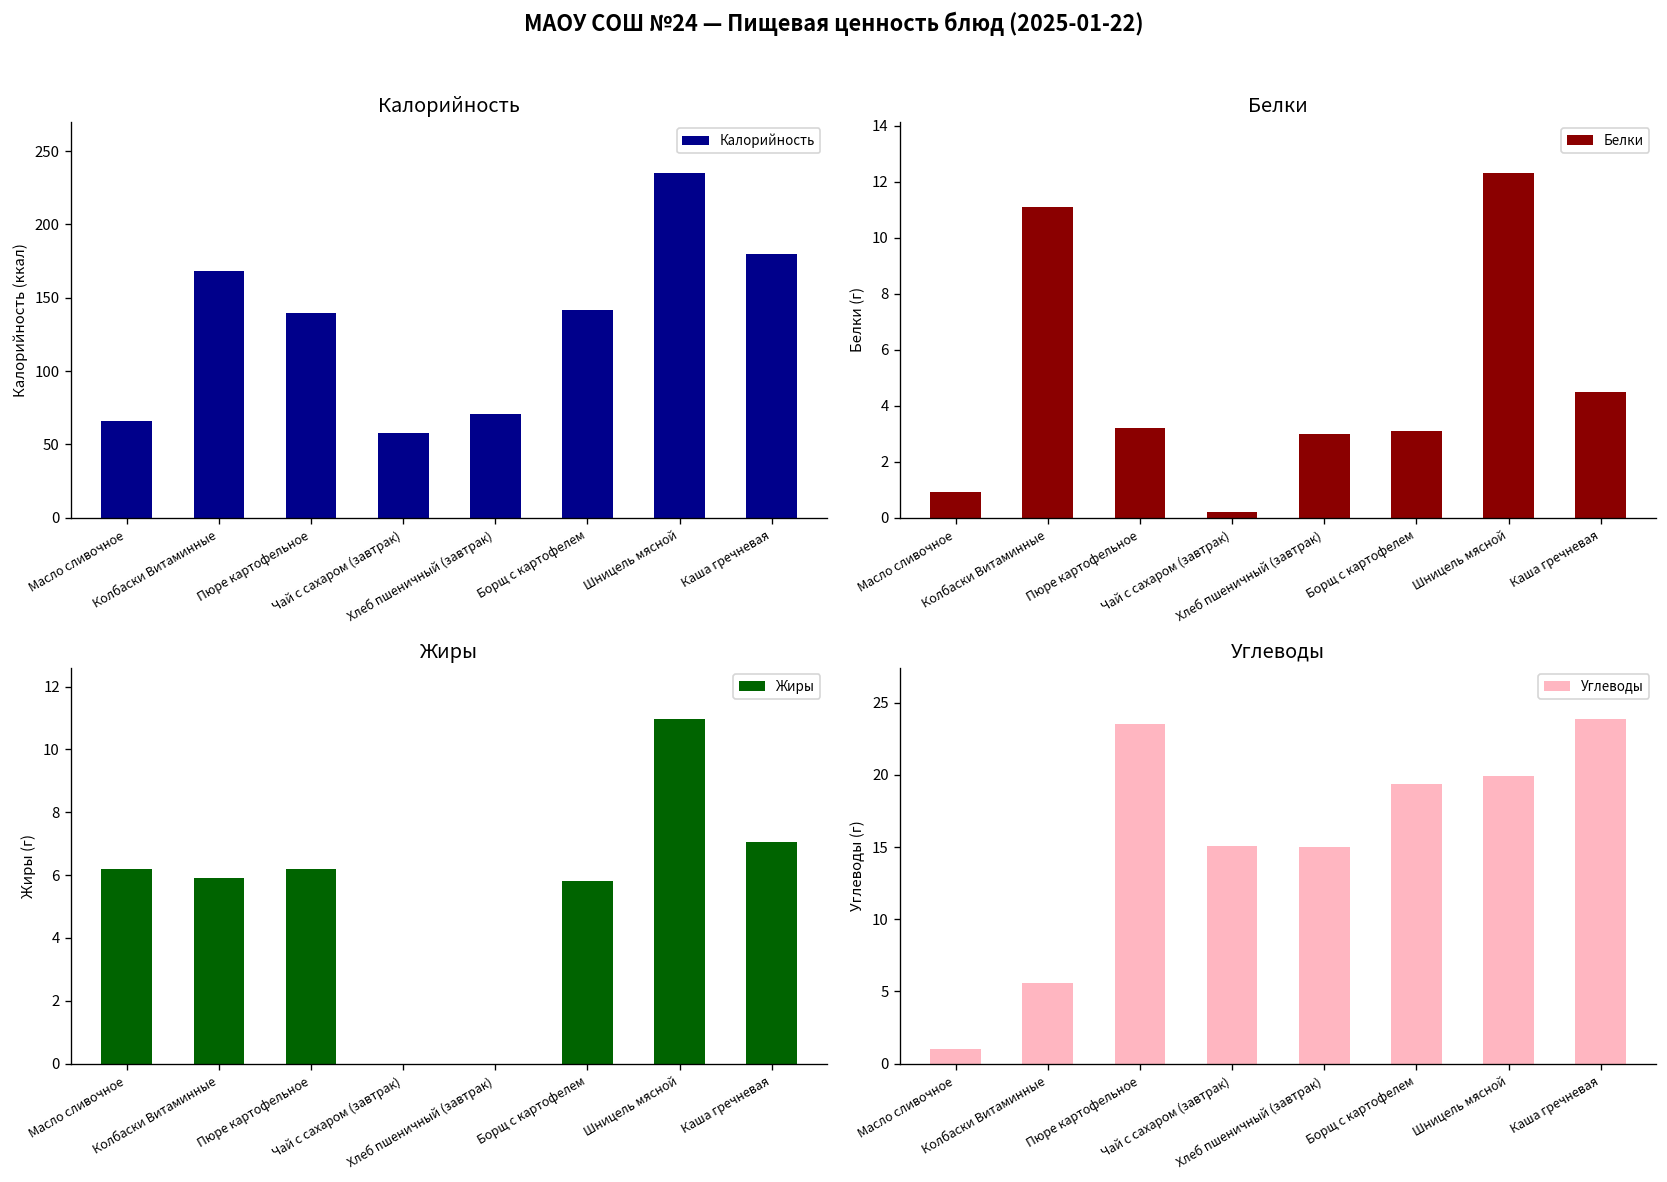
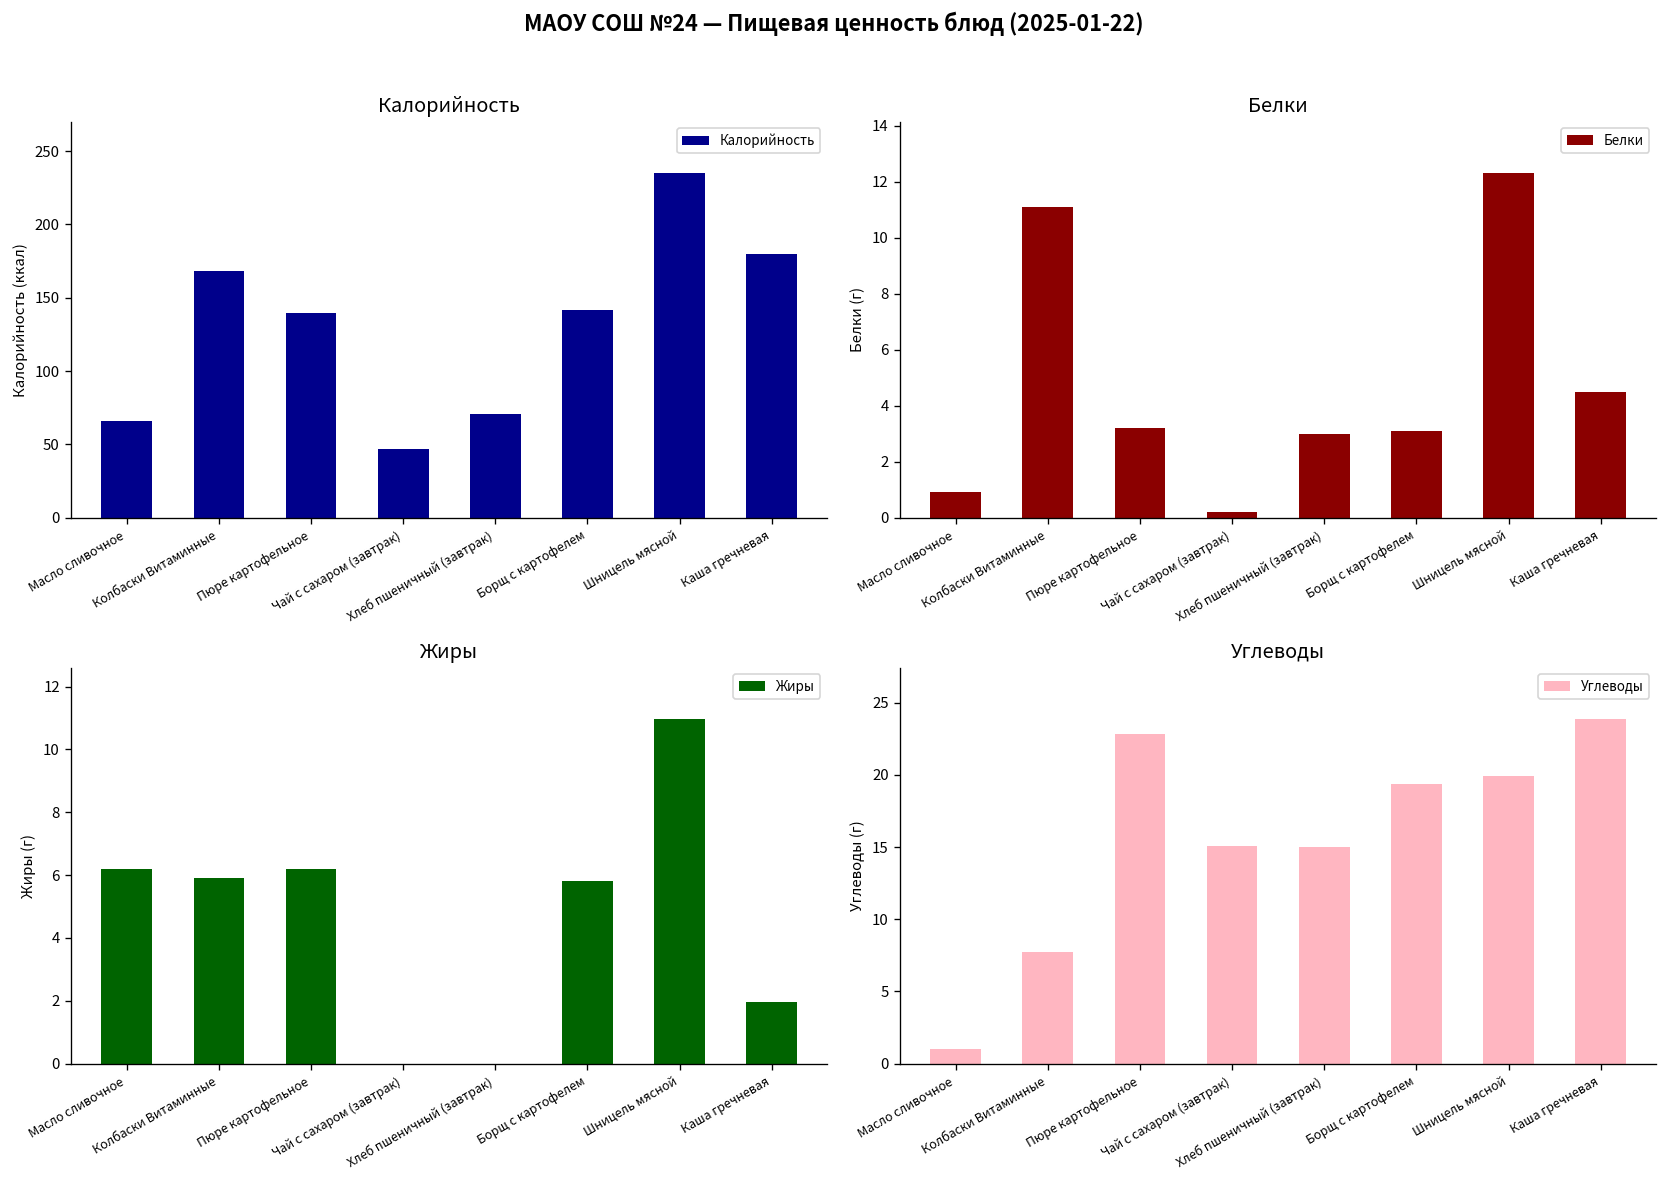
  {
    "Калорийность": {
      "Масло сливочное": 66,
      "Колбаски Витаминные": 168,
      "Пюре картофельное": 139,
-     "Чай с сахаром (завтрак)": 58,
+     "Чай с сахаром (завтрак)": 47,
      "Хлеб пшеничный (завтрак)": 71,
      "Борщ с картофелем": 141,
      "Шницель мясной": 235,
      "Каша гречневая": 180
    },
    "Белки": {
      "Масло сливочное": 0.9,
      "Колбаски Витаминные": 11.1,
      "Пюре картофельное": 3.2,
      "Чай с сахаром (завтрак)": 0.2,
      "Хлеб пшеничный (завтрак)": 3.0,
      "Борщ с картофелем": 3.1,
      "Шницель мясной": 12.3,
      "Каша гречневая": 4.5
    },
    "Жиры": {
      "Масло сливочное": 6.2,
      "Колбаски Витаминные": 5.9,
      "Пюре картофельное": 6.2,
      "Чай с сахаром (завтрак)": 0.0,
      "Хлеб пшеничный (завтрак)": 0.0,
      "Борщ с картофелем": 5.8,
      "Шницель мясной": 11.0,
-     "Каша гречневая": 7.1
+     "Каша гречневая": 2.0
    },
    "Углеводы": {
      "Масло сливочное": 1.0,
-     "Колбаски Витаминные": 5.6,
-     "Пюре картофельное": 23.5,
+     "Колбаски Витаминные": 7.7,
+     "Пюре картофельное": 22.8,
      "Чай с сахаром (завтрак)": 15.1,
      "Хлеб пшеничный (завтрак)": 15.0,
      "Борщ с картофелем": 19.4,
      "Шницель мясной": 19.9,
      "Каша гречневая": 23.9
    }
  }
